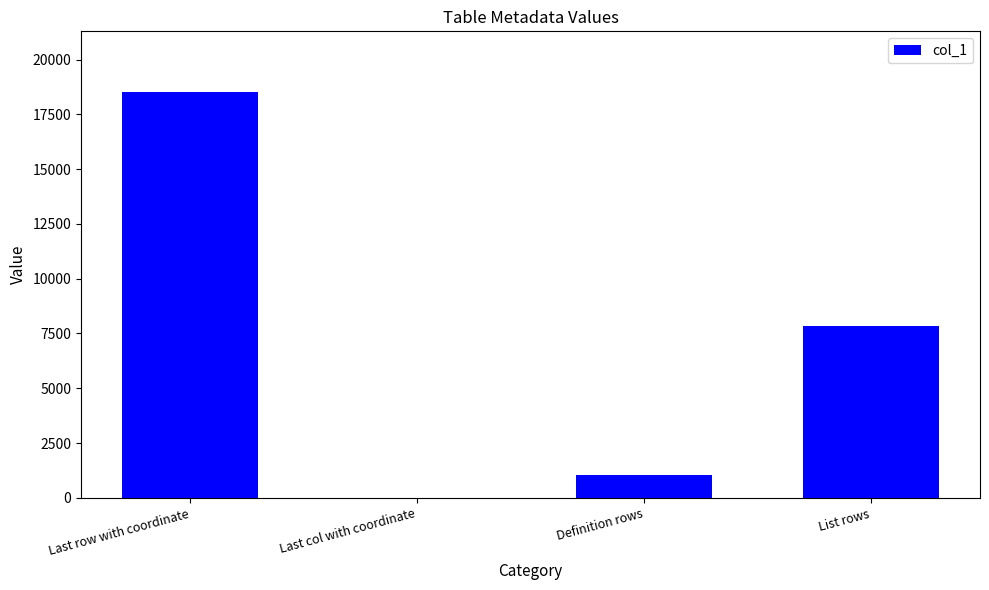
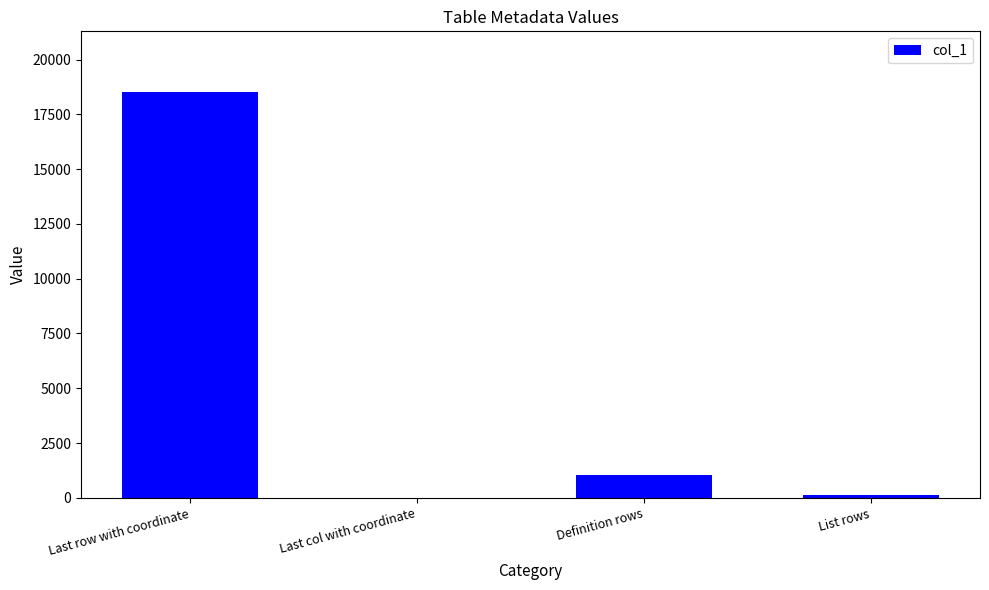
  {
    "Last row with coordinate": 18500,
    "Definition rows": 1000,
-   "List rows": 7800
+   "List rows": 100
  }
